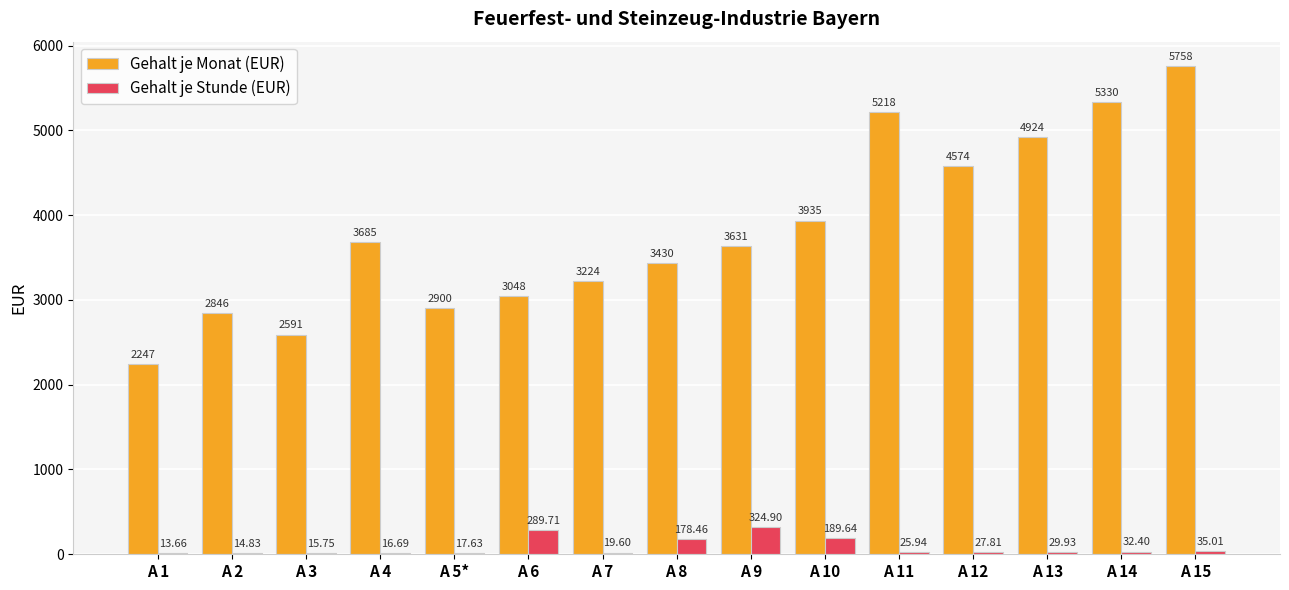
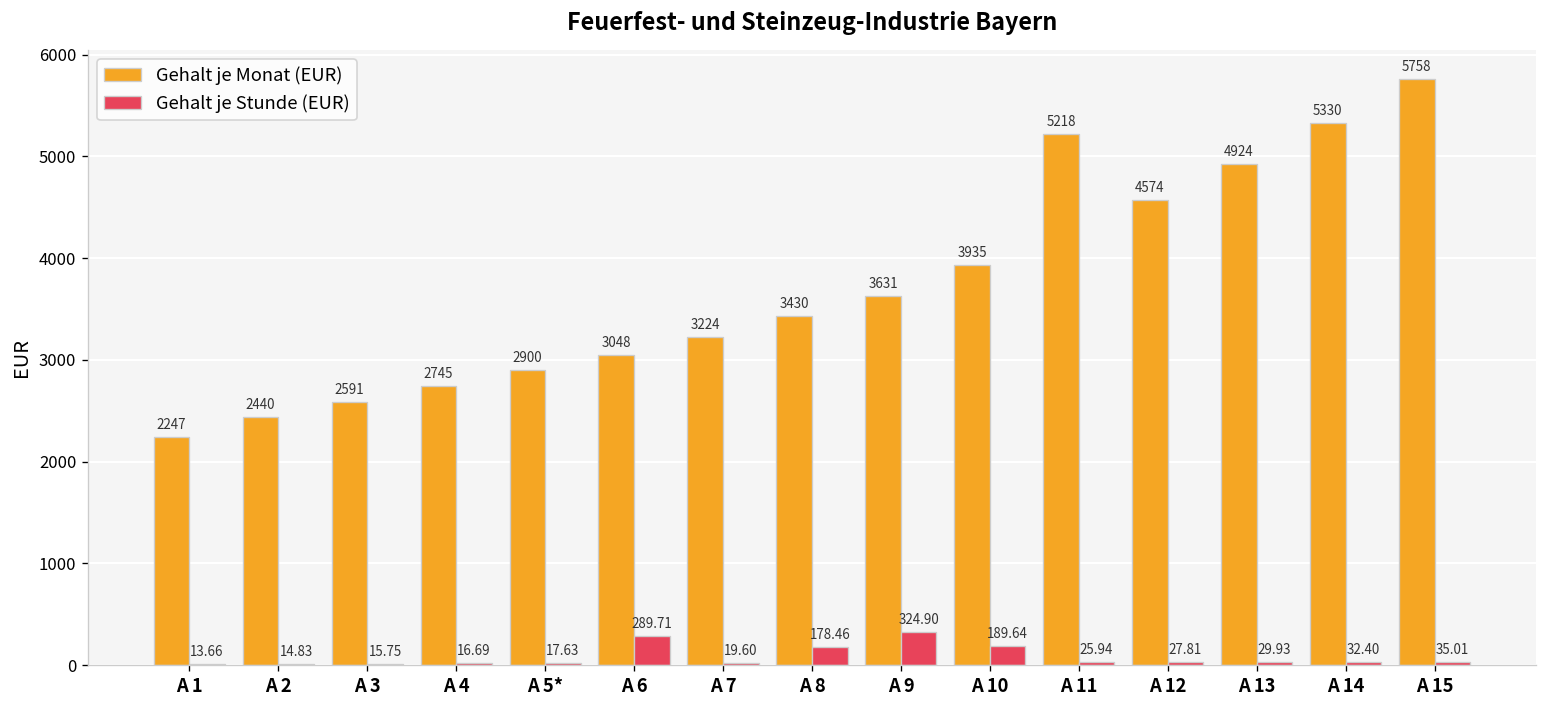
  {
    "Gehalt je Monat (EUR)": {
      "A 1": 2247,
-     "A 2": 2846,
+     "A 2": 2440,
      "A 3": 2591,
-     "A 4": 3685,
+     "A 4": 2745,
      "A 5*": 2900,
      "A 6": 3048,
      "A 7": 3224,
      "A 8": 3430,
      "A 9": 3631,
      "A 10": 3935,
      "A 11": 5218,
      "A 12": 4574,
      "A 13": 4924,
      "A 14": 5330,
      "A 15": 5758
    },
    "Gehalt je Stunde (EUR)": {
      "A 1": 13.66,
      "A 2": 14.83,
      "A 3": 15.75,
      "A 4": 16.69,
      "A 5*": 17.63,
      "A 6": 289.71,
      "A 7": 19.60,
      "A 8": 178.46,
      "A 9": 324.90,
      "A 10": 189.64,
      "A 11": 25.94,
      "A 12": 27.81,
      "A 13": 29.93,
      "A 14": 32.40,
      "A 15": 35.01
    }
  }
